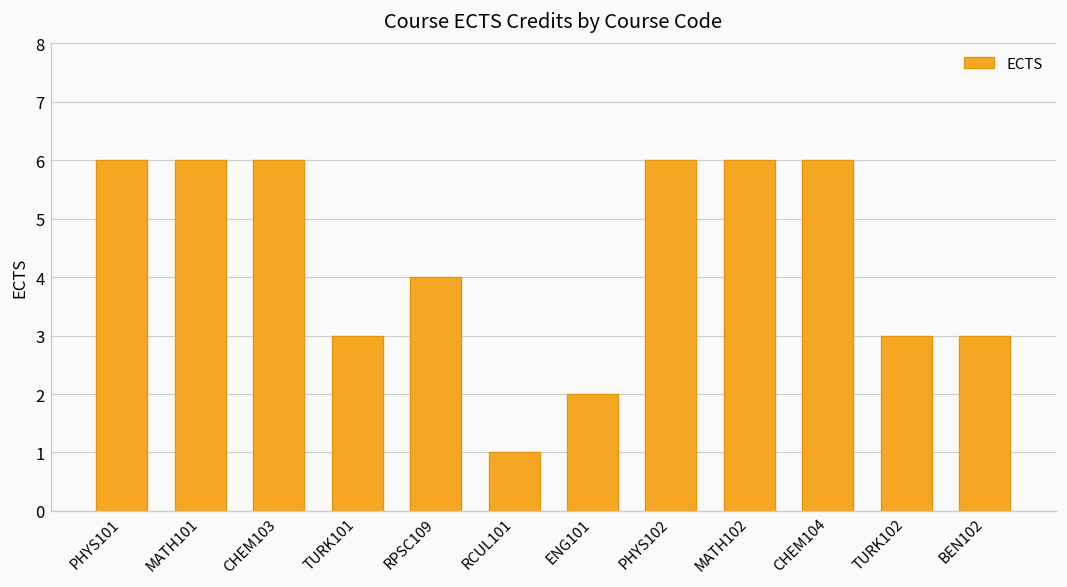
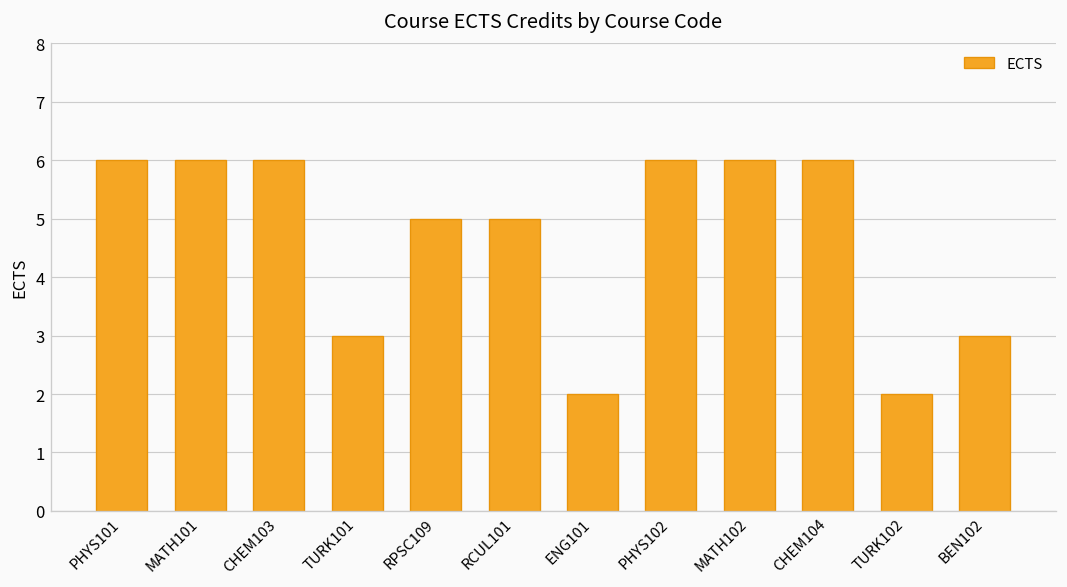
  {
    "PHYS101": 6,
    "MATH101": 6,
    "CHEM103": 6,
    "TURK101": 3,
-   "RPSC109": 4,
-   "RCUL101": 1,
+   "RPSC109": 5,
+   "RCUL101": 5,
    "ENG101": 2,
    "PHYS102": 6,
    "MATH102": 6,
    "CHEM104": 6,
-   "TURK102": 3,
+   "TURK102": 2,
    "BEN102": 3
  }
